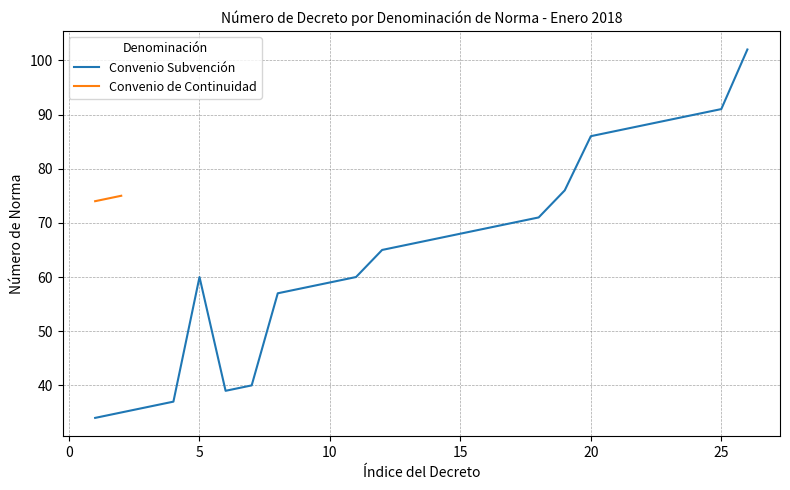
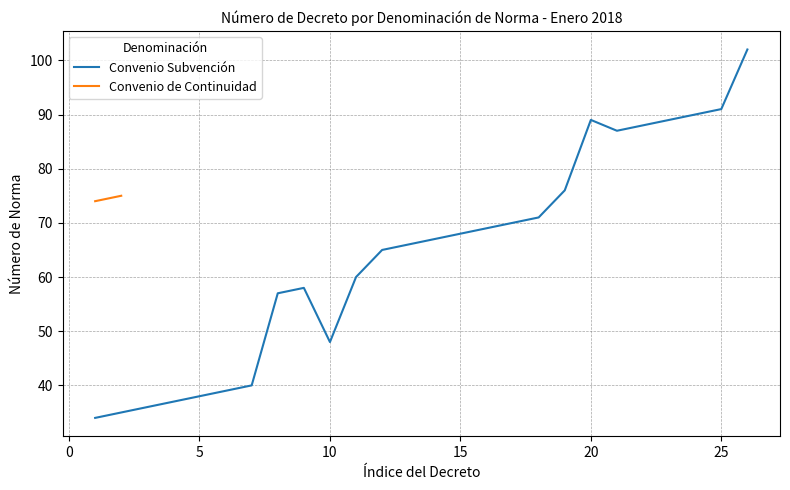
  {
    "Convenio Subvención": {
-     "5": 60,
-     "10": 59,
+     "5": 38,
+     "10": 48,
      "15": 68,
-     "20": 86,
+     "20": 89,
      "25": 91
    }
  }
